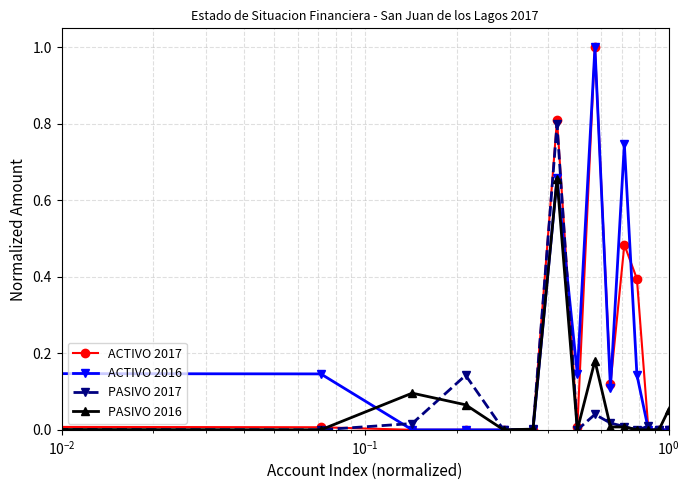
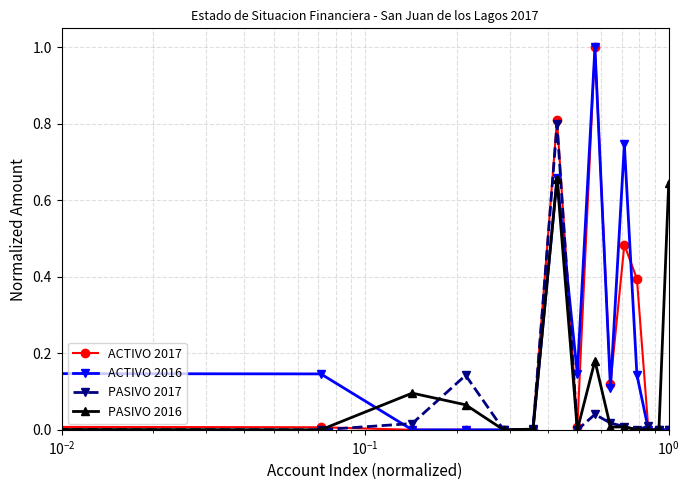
  {
    "PASIVO 2016": {
-     "10^0": 0.05
+     "10^0": 0.65
    }
  }
